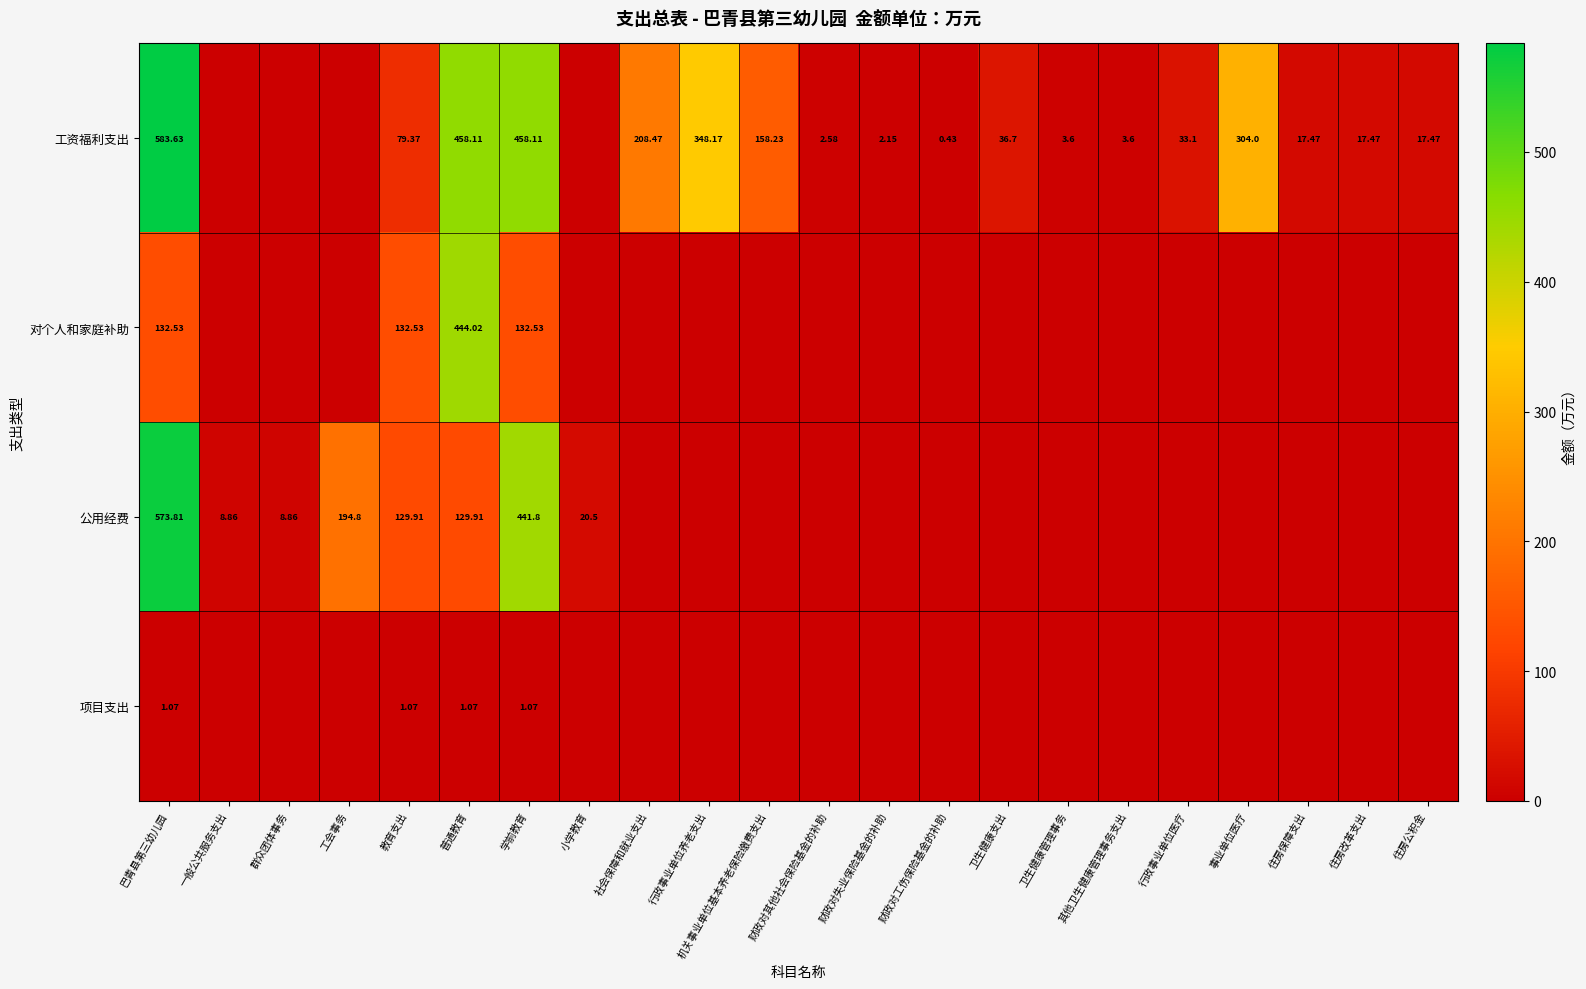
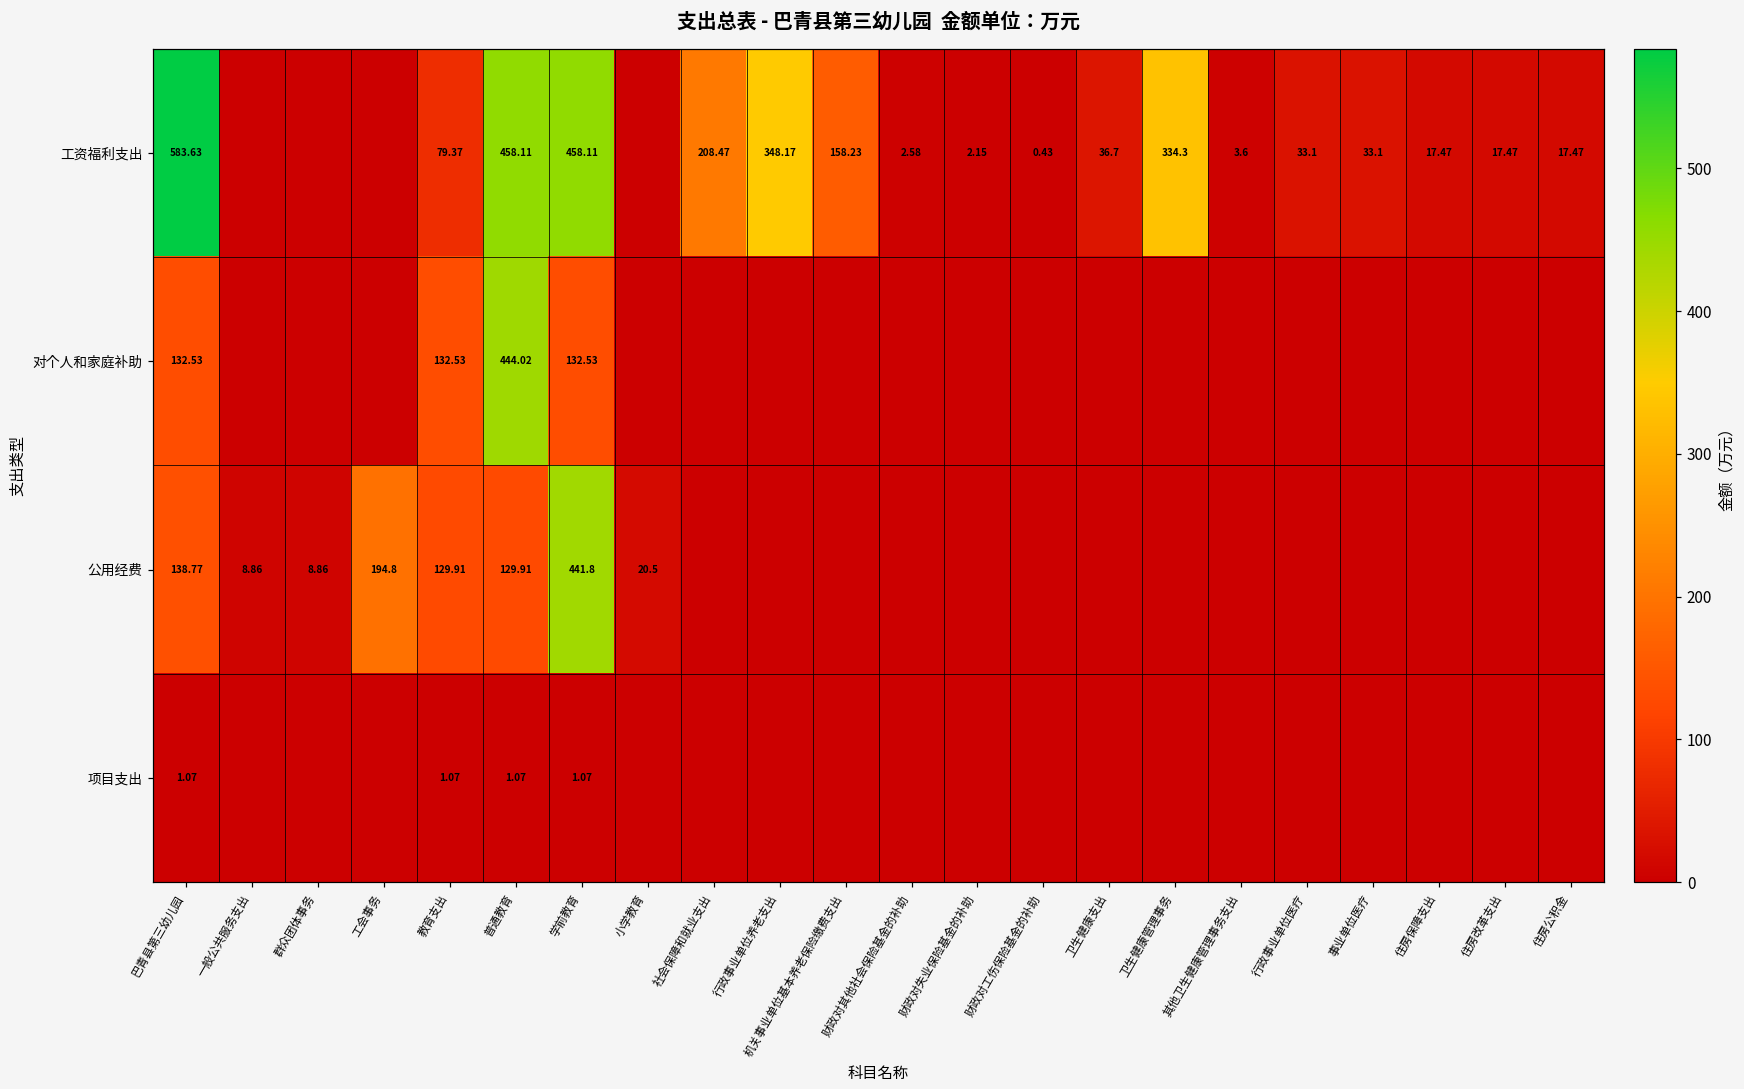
  {
    "工资福利支出": {
      "巴青县第三幼儿园": 583.63,
      "教育支出": 79.37,
      "普通教育": 458.11,
      "学前教育": 458.11,
      "社会保障和就业支出": 208.47,
      "行政事业单位养老支出": 348.17,
      "机关事业单位基本养老保险缴费支出": 158.23,
      "财政对其他社会保险基金的补助": 2.58,
      "财政对失业保险基金的补助": 2.15,
      "财政对工伤保险基金的补助": 0.43,
      "卫生健康支出": 36.7,
-     "卫生健康管理事务": 3.6,
+     "卫生健康管理事务": 334.3,
      "其他卫生健康管理事务支出": 3.6,
      "行政事业单位医疗": 33.1,
-     "事业单位医疗": 304.0,
+     "事业单位医疗": 33.1,
      "住房保障支出": 17.47,
      "住房改革支出": 17.47,
      "住房公积金": 17.47
    },
    "对个人和家庭补助": {
      "巴青县第三幼儿园": 132.53,
      "教育支出": 132.53,
      "普通教育": 444.02,
      "学前教育": 132.53
    },
    "公用经费": {
-     "巴青县第三幼儿园": 573.81,
+     "巴青县第三幼儿园": 138.77,
      "一般公共服务支出": 8.86,
      "群众团体事务": 8.86,
      "工会事务": 194.8,
      "教育支出": 129.91,
      "普通教育": 129.91,
      "学前教育": 441.8,
      "小学教育": 20.5
    },
    "项目支出": {
      "巴青县第三幼儿园": 1.07,
      "教育支出": 1.07,
      "普通教育": 1.07,
      "学前教育": 1.07
    }
  }
